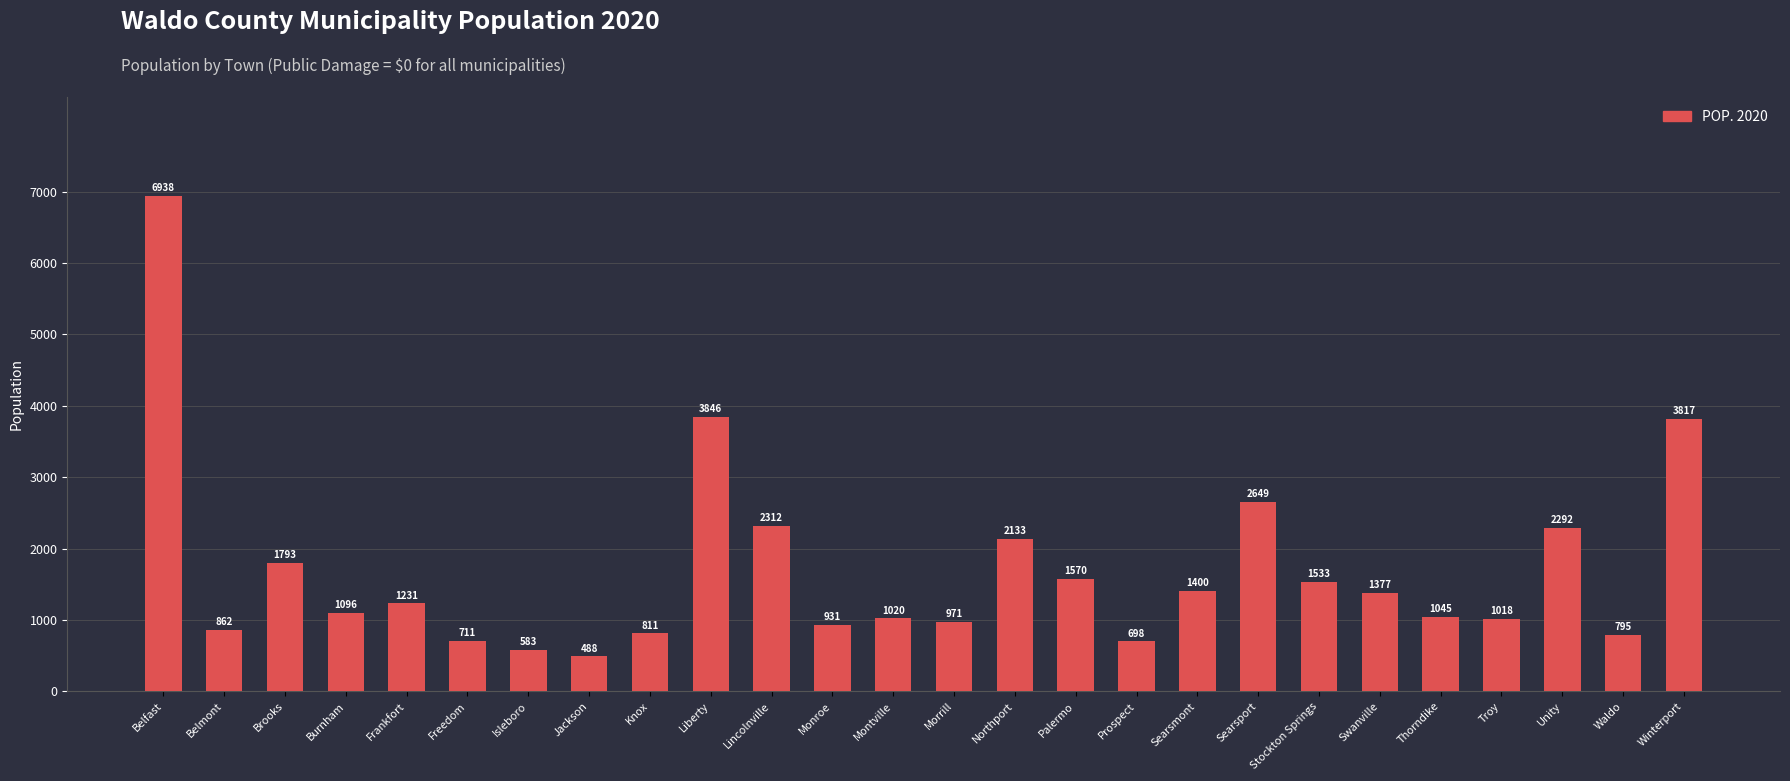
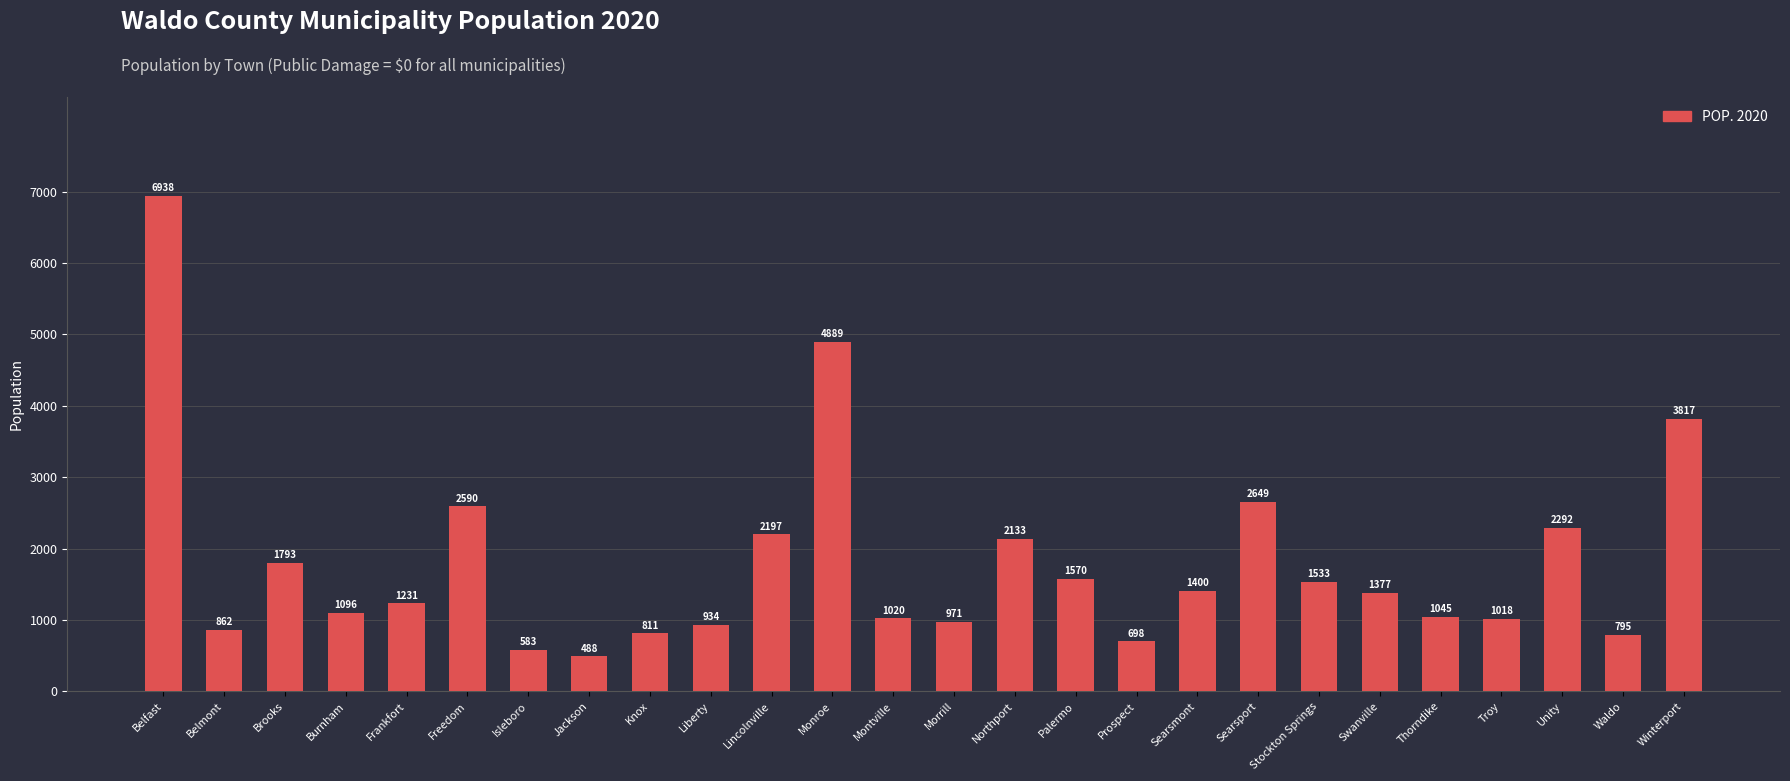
  {
    "Belfast": 6938,
    "Belmont": 862,
    "Brooks": 1793,
    "Burnham": 1096,
    "Frankfort": 1231,
-   "Freedom": 711,
+   "Freedom": 2590,
    "Isleboro": 583,
    "Jackson": 488,
    "Knox": 811,
-   "Liberty": 3846,
-   "Lincolnville": 2312,
-   "Monroe": 931,
+   "Liberty": 934,
+   "Lincolnville": 2197,
+   "Monroe": 4889,
    "Montville": 1020,
    "Morrill": 971,
    "Northport": 2133,
    "Palermo": 1570,
    "Prospect": 698,
    "Searsmont": 1400,
    "Searsport": 2649,
    "Stockton Springs": 1533,
    "Swanville": 1377,
    "Thorndike": 1045,
    "Troy": 1018,
    "Unity": 2292,
    "Waldo": 795,
    "Winterport": 3817
  }
